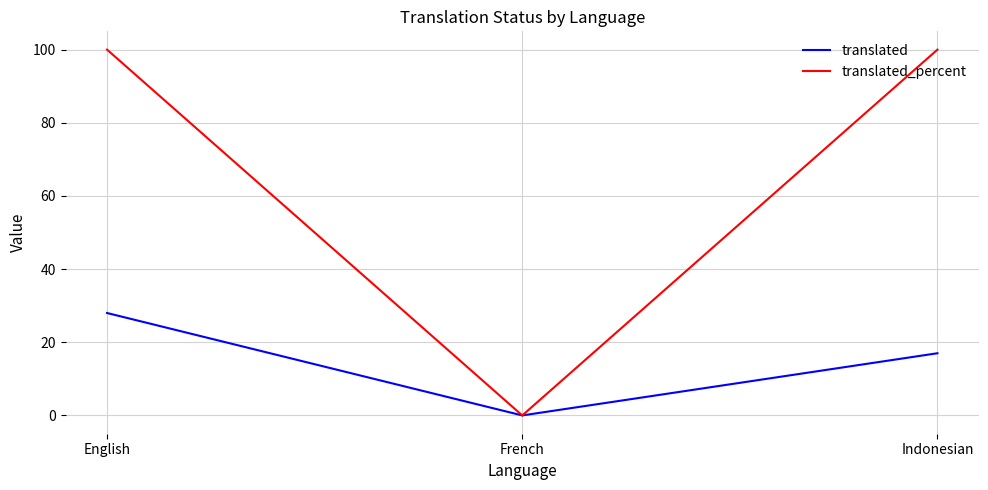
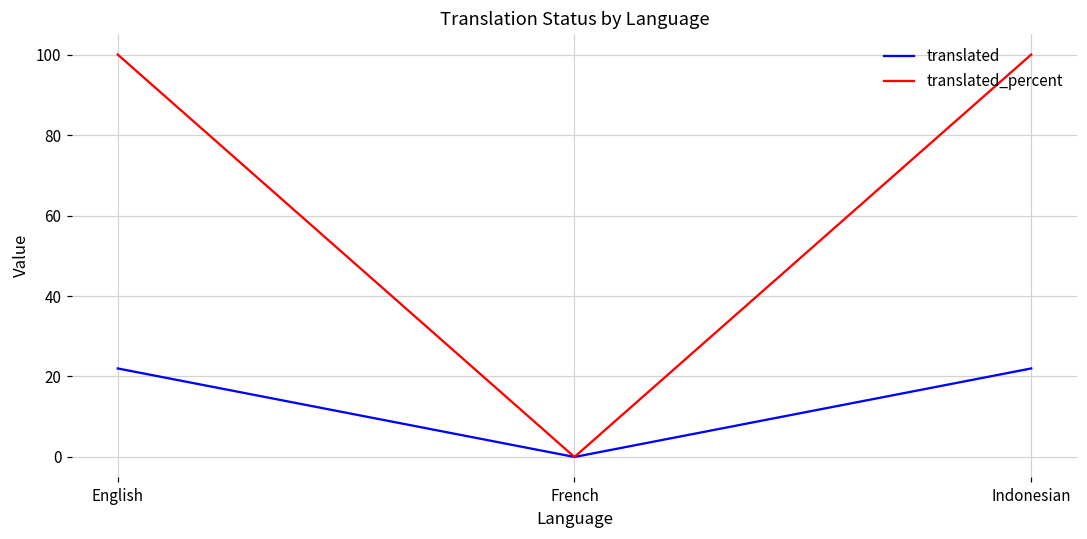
  {
    "translated": {
-     "English": 28,
-     "Indonesian": 17
+     "English": 22,
+     "Indonesian": 22
    },
    "translated_percent": {
      "English": 100,
      "Indonesian": 100
    }
  }
